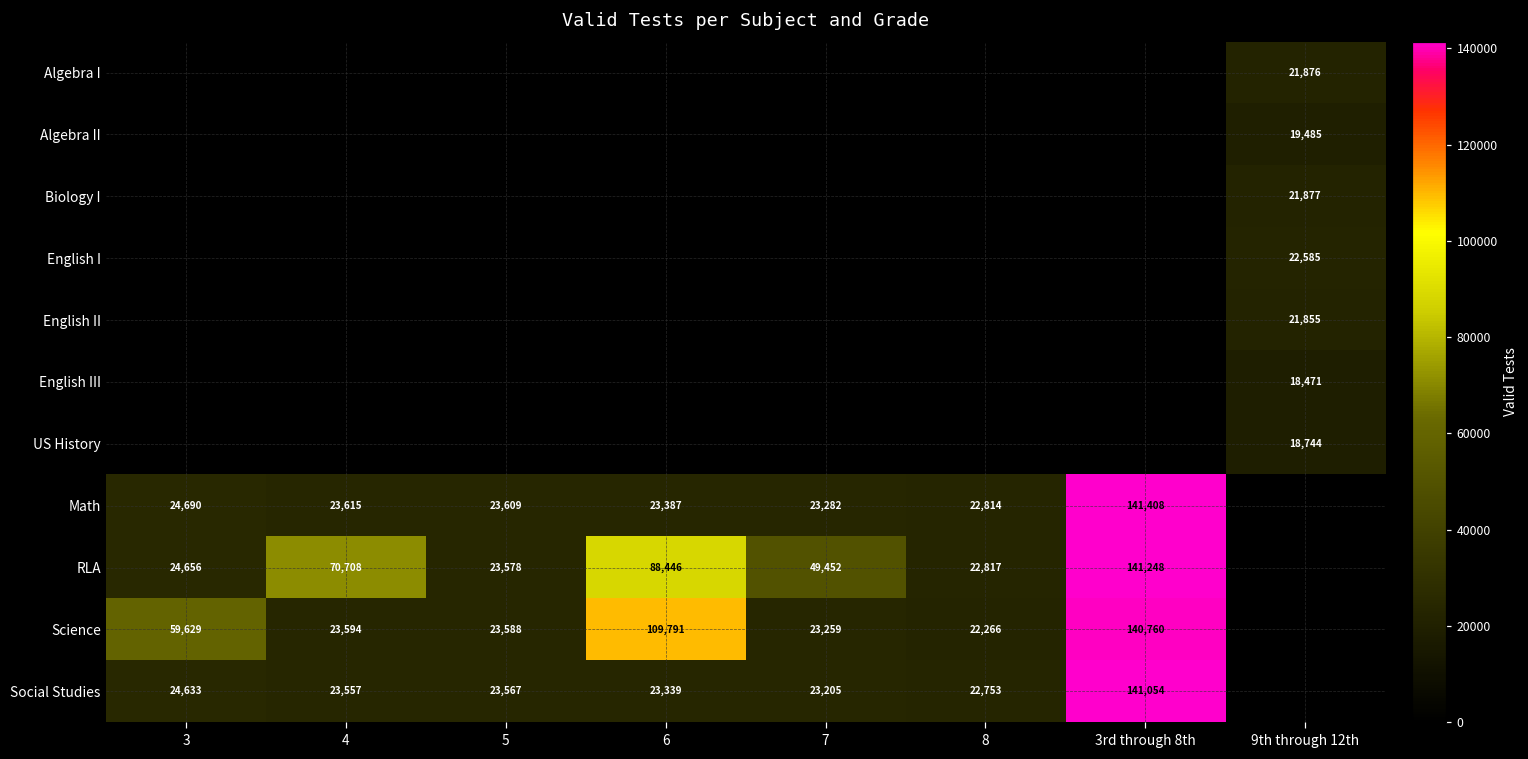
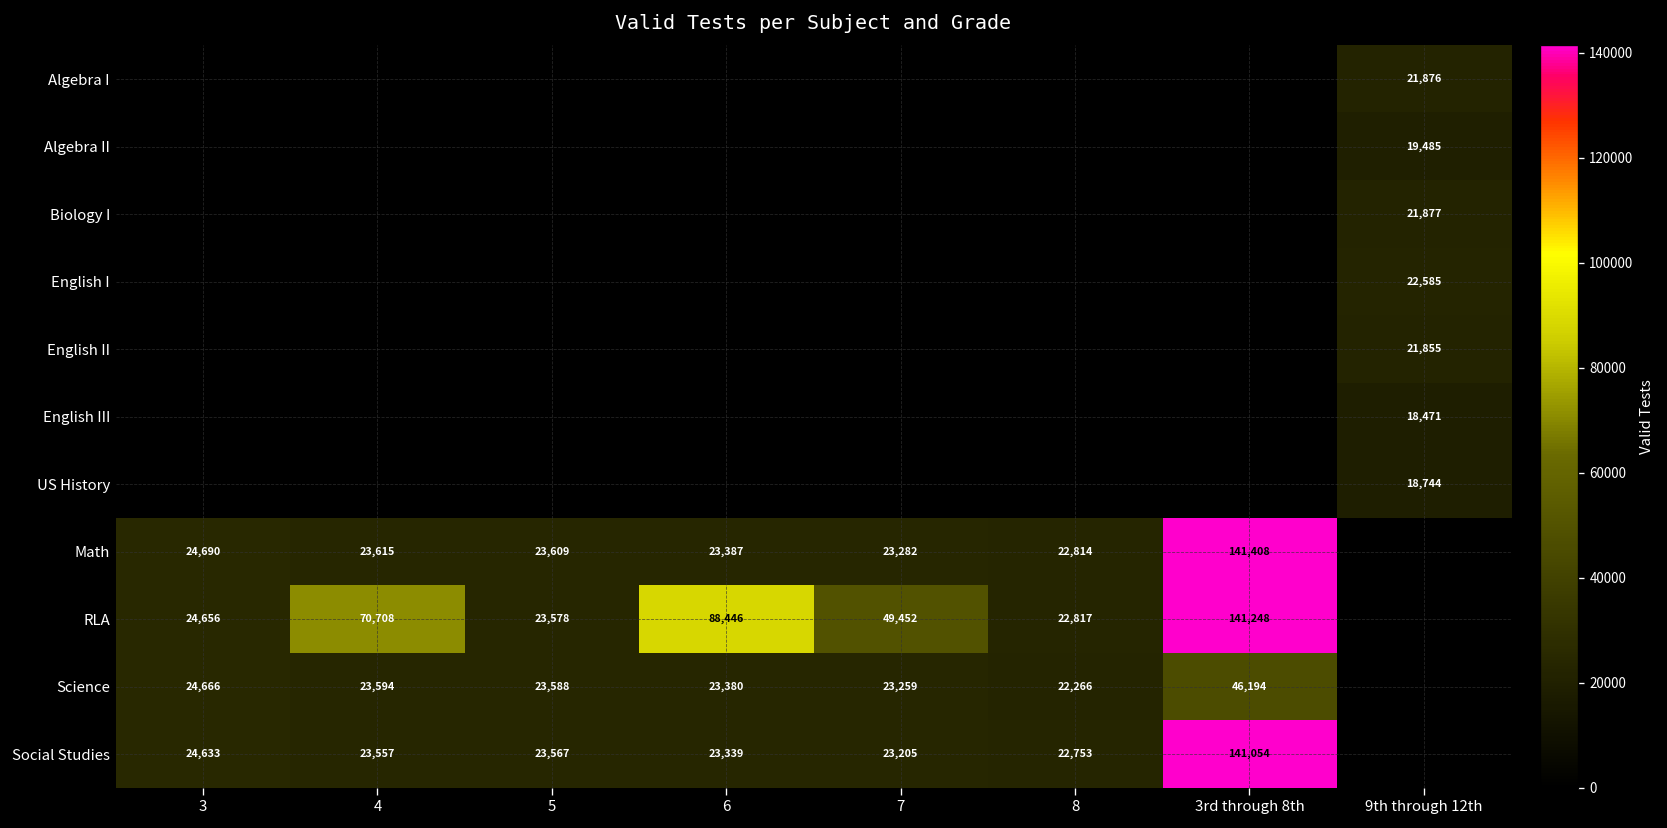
  {
    "Algebra I": {
      "9th through 12th": "21,876"
    },
    "Algebra II": {
      "9th through 12th": "19,485"
    },
    "Biology I": {
      "9th through 12th": "21,877"
    },
    "English I": {
      "9th through 12th": "22,585"
    },
    "English II": {
      "9th through 12th": "21,855"
    },
    "English III": {
      "9th through 12th": "18,471"
    },
    "US History": {
      "9th through 12th": "18,744"
    },
    "Math": {
      "3": "24,690",
      "4": "23,615",
      "5": "23,609",
      "6": "23,387",
      "7": "23,282",
      "8": "22,814",
      "3rd through 8th": "141,408"
    },
    "RLA": {
      "3": "24,656",
      "4": "70,708",
      "5": "23,578",
      "6": "88,446",
      "7": "49,452",
      "8": "22,817",
      "3rd through 8th": "141,248"
    },
    "Science": {
-     "3": "59,629",
+     "3": "24,666",
      "4": "23,594",
      "5": "23,588",
-     "6": "109,791",
+     "6": "23,380",
      "7": "23,259",
      "8": "22,266",
-     "3rd through 8th": "140,760"
+     "3rd through 8th": "46,194"
    },
    "Social Studies": {
      "3": "24,633",
      "4": "23,557",
      "5": "23,567",
      "6": "23,339",
      "7": "23,205",
      "8": "22,753",
      "3rd through 8th": "141,054"
    }
  }
